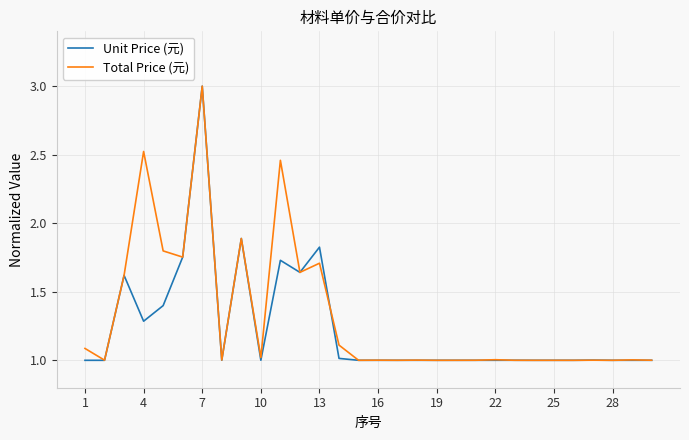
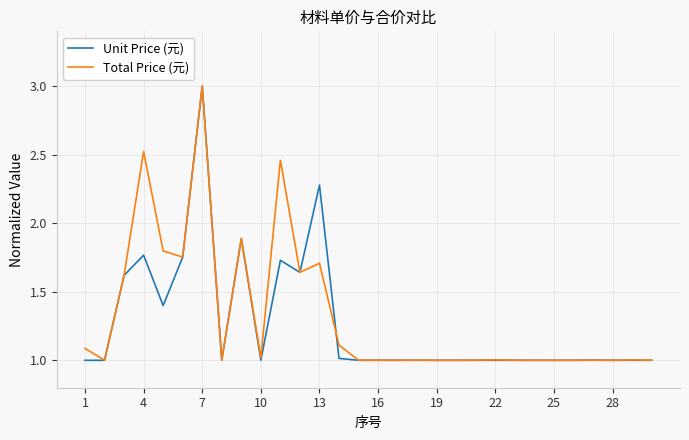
  {
    "Unit Price (元)": {
      "1": 1.00,
-     "4": 1.29,
+     "4": 1.77,
      "10": 1.00,
-     "13": 1.83
+     "13": 2.28
    },
    "Total Price (元)": {
      "1": 1.09,
      "4": 2.52,
      "10": 1.02,
      "13": 1.71
    }
  }
